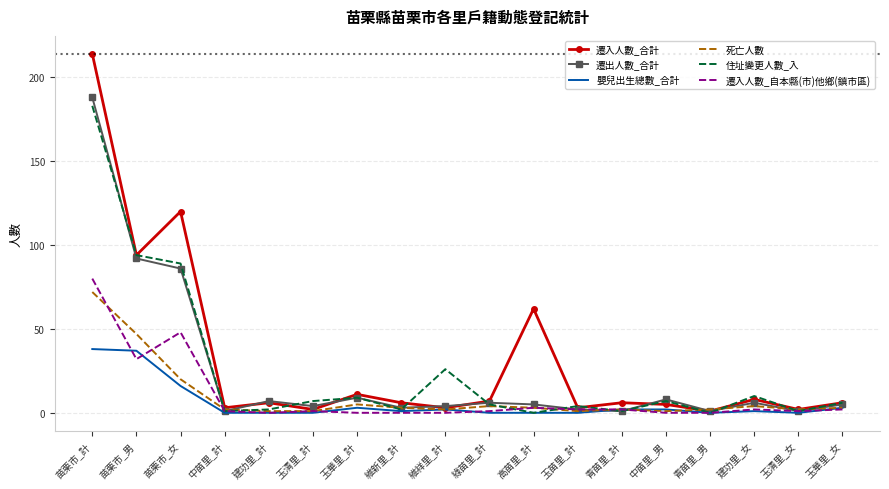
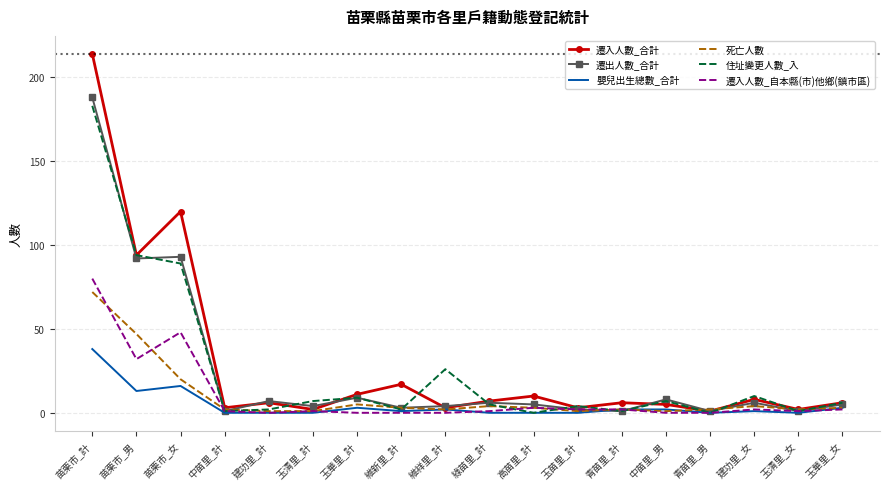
  {
    "遷入人數_合計": {
      "苗栗市_計": 214,
      "苗栗市_女": 120,
      "玉華里_計": 11,
-     "維新里_計": 6,
-     "高苗里_計": 62,
+     "維新里_計": 17,
+     "高苗里_計": 10,
      "青苗里_計": 6,
      "中苗里_男": 5,
      "建功里_女": 8
    },
    "遷出人數_合計": {
      "苗栗市_計": 188,
      "苗栗市_男": 92,
-     "苗栗市_女": 86,
+     "苗栗市_女": 93,
      "玉清里_計": 4,
      "高苗里_計": 5,
      "建功里_女": 6
    },
    "嬰兒出生總數_合計": {
      "苗栗市_計": 38,
-     "苗栗市_男": 37,
+     "苗栗市_男": 13,
      "苗栗市_女": 16,
      "玉華里_計": 3
    },
    "死亡人數": {
      "苗栗市_計": 72,
      "苗栗市_男": 47,
      "苗栗市_女": 20,
      "玉華里_計": 5,
      "建功里_女": 4
    },
    "住址變更人數_入": {
      "苗栗市_計": 183,
      "苗栗市_女": 89,
      "玉清里_計": 7,
      "維祥里_計": 26,
      "建功里_女": 10
    },
    "遷入人數_自本縣(市)他鄉(鎮市區)": {
      "苗栗市_計": 80,
      "苗栗市_男": 32,
      "苗栗市_女": 48,
      "玉華里_計": 0,
      "維祥里_計": 0
    }
  }
